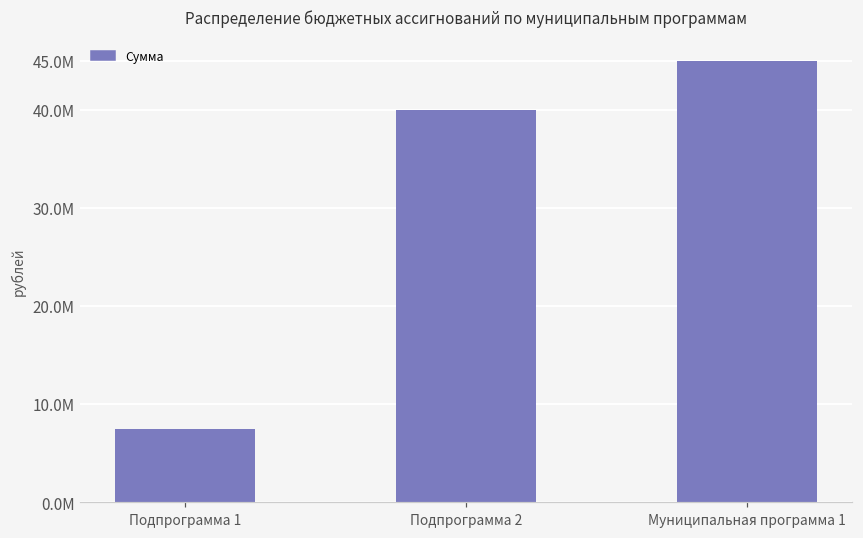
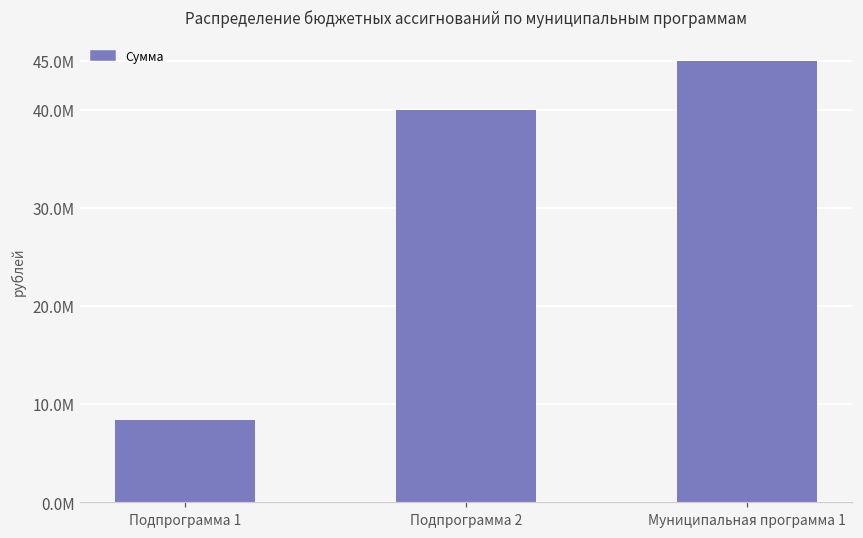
  {
-   "Подпрограмма 1": 7000000,
+   "Подпрограмма 1": 8000000,
    "Подпрограмма 2": 40000000,
    "Муниципальная программа 1": 45000000
  }
